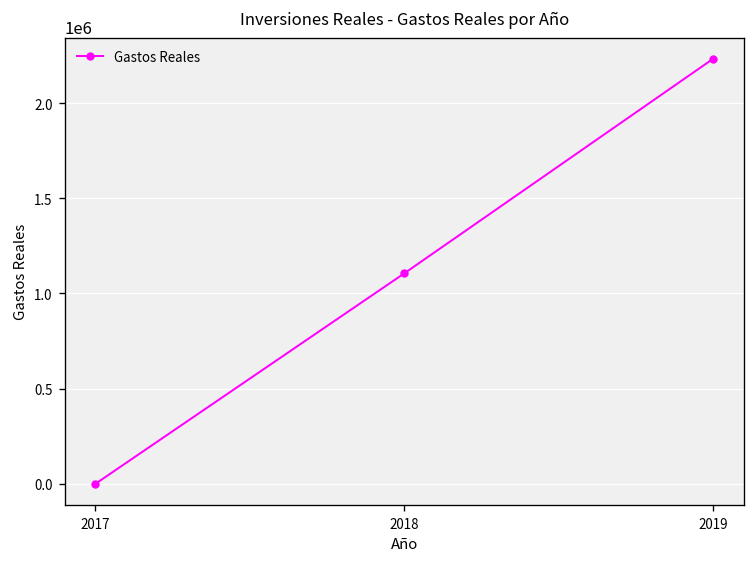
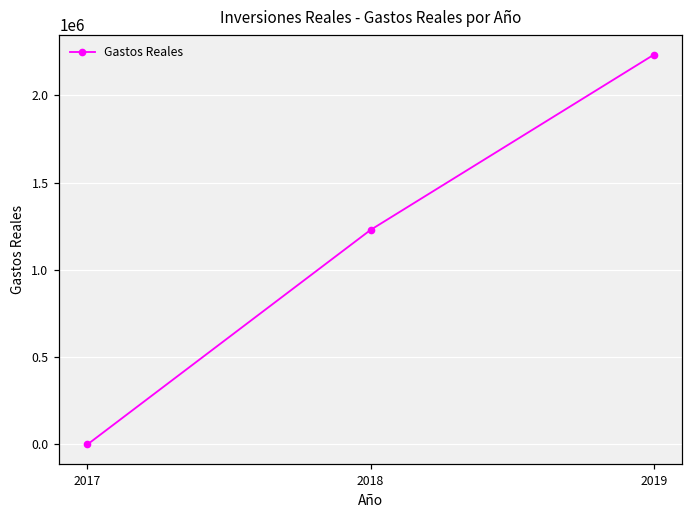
  {
    "2017": 0,
-   "2018": 1110000,
+   "2018": 1230000,
    "2019": 2230000
  }
